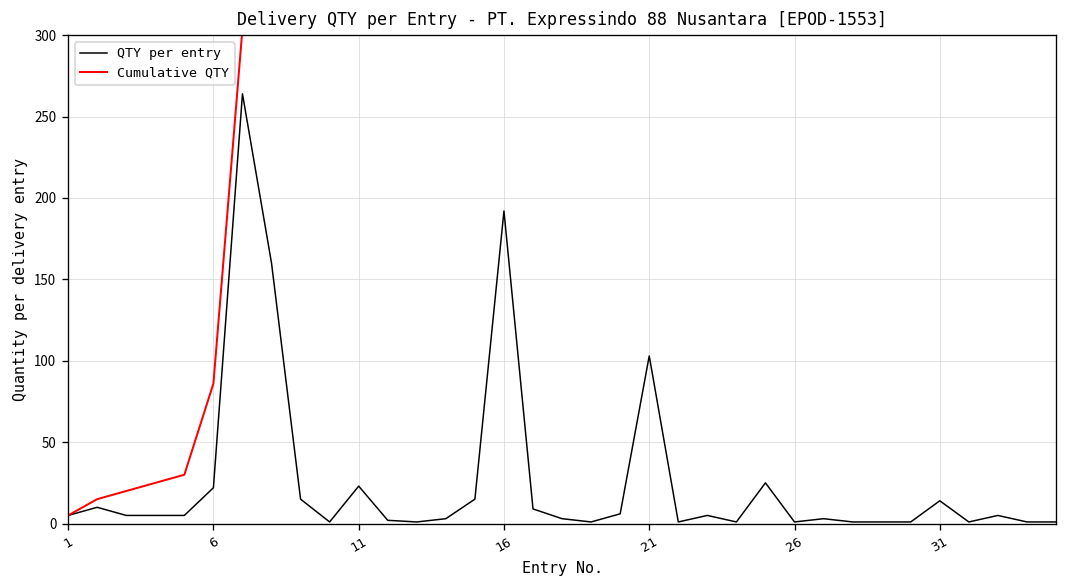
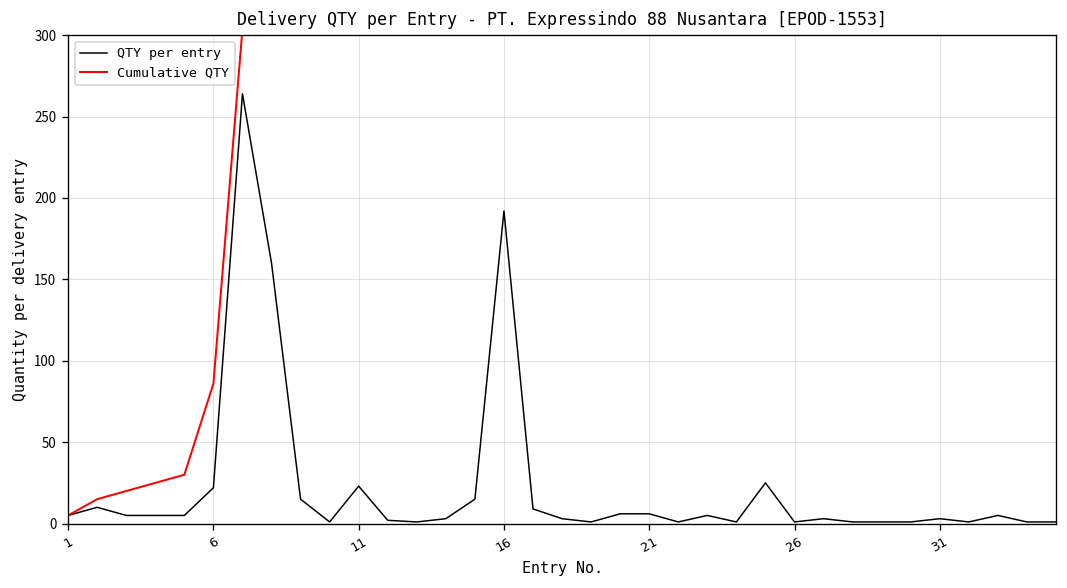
  {
    "QTY per entry": {
      "6": 22,
      "11": 23,
      "16": 192,
-     "21": 103,
+     "21": 6,
      "26": 1,
-     "31": 14
+     "31": 3
    },
    "Cumulative QTY": {
      "6": 86
    }
  }
